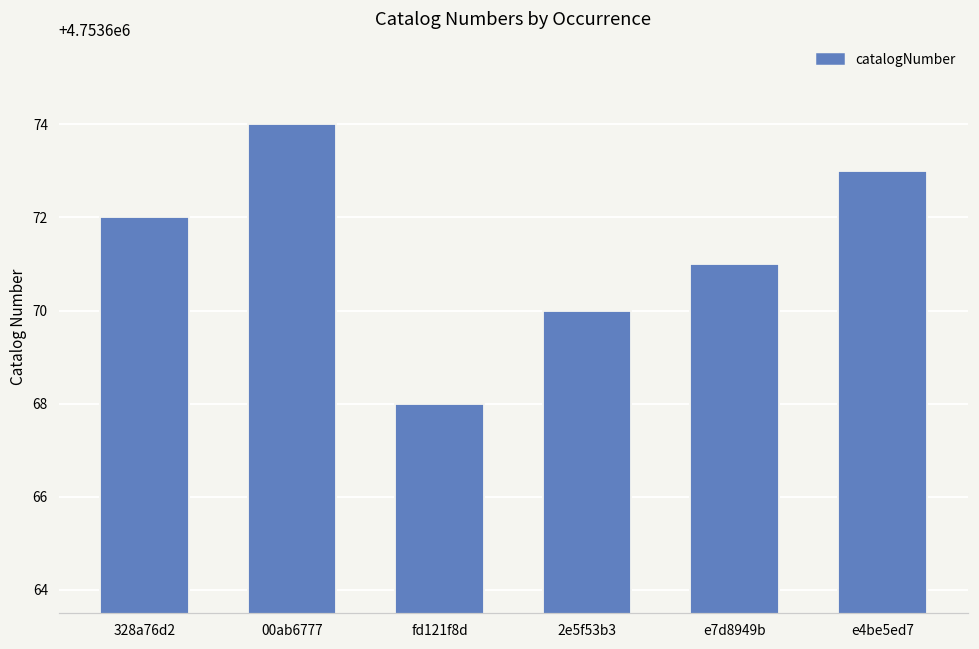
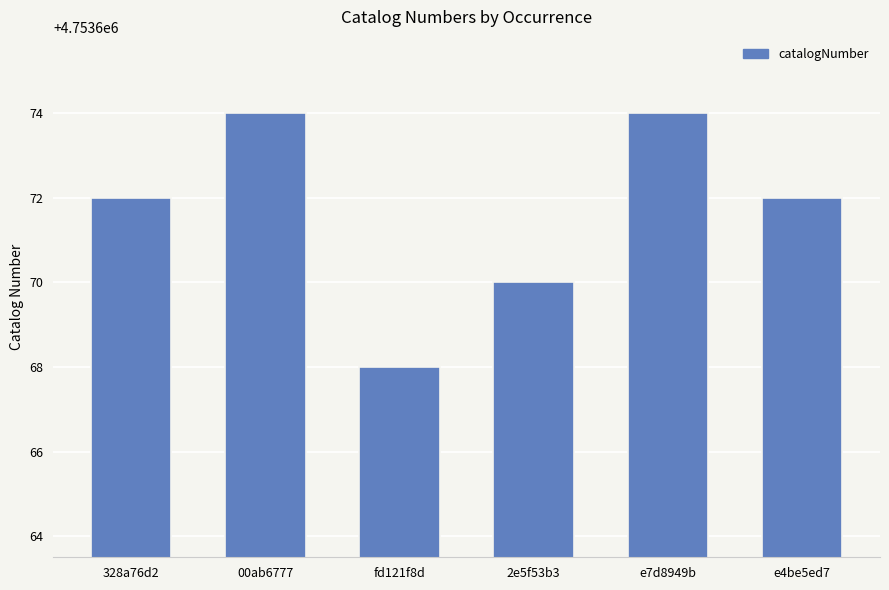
  {
    "328a76d2": 4753672,
    "00ab6777": 4753674,
    "fd121f8d": 4753668,
    "2e5f53b3": 4753670,
-   "e7d8949b": 4753671,
-   "e4be5ed7": 4753673
+   "e7d8949b": 4753674,
+   "e4be5ed7": 4753672
  }
